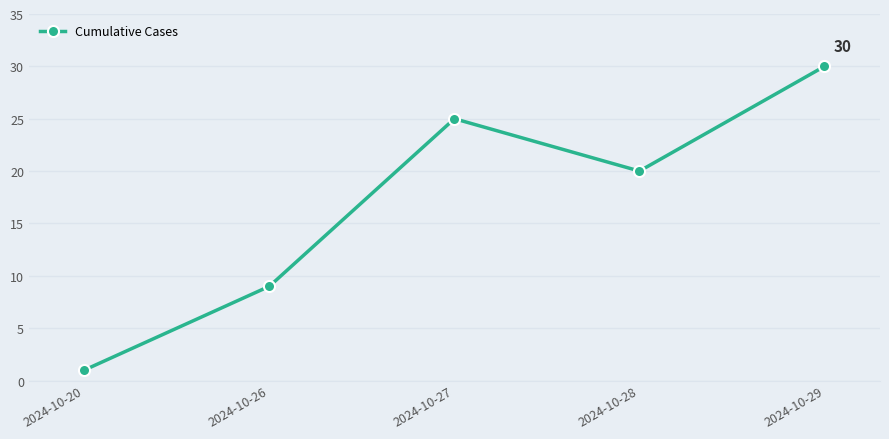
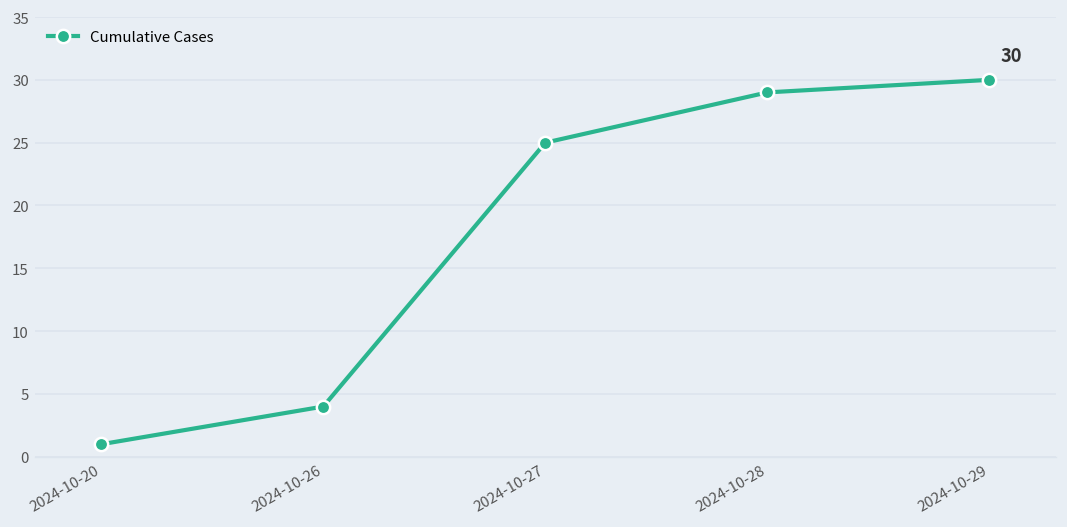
  {
    "2024-10-20": 1,
-   "2024-10-26": 9,
+   "2024-10-26": 4,
    "2024-10-27": 25,
-   "2024-10-28": 20
+   "2024-10-28": 29
  }
